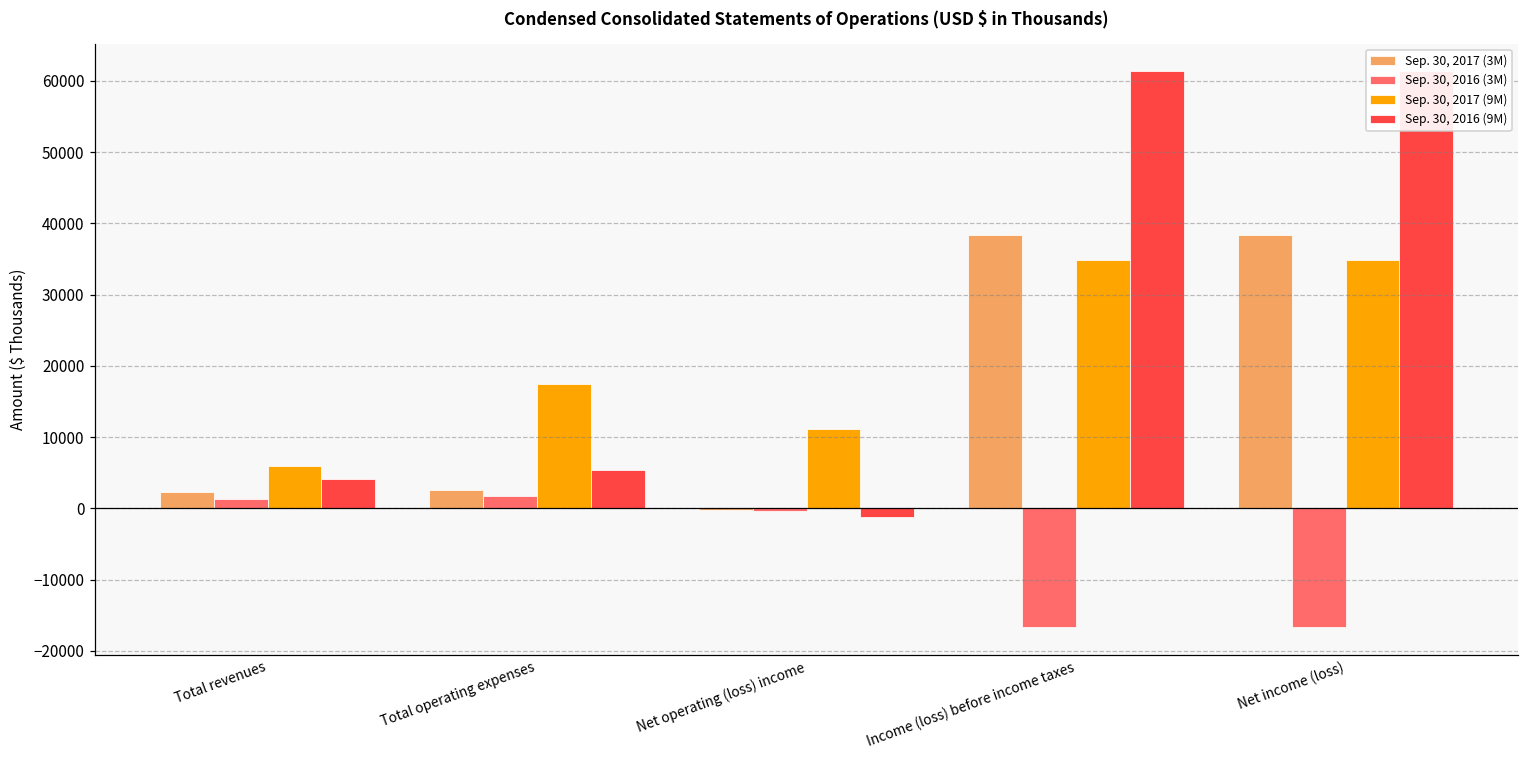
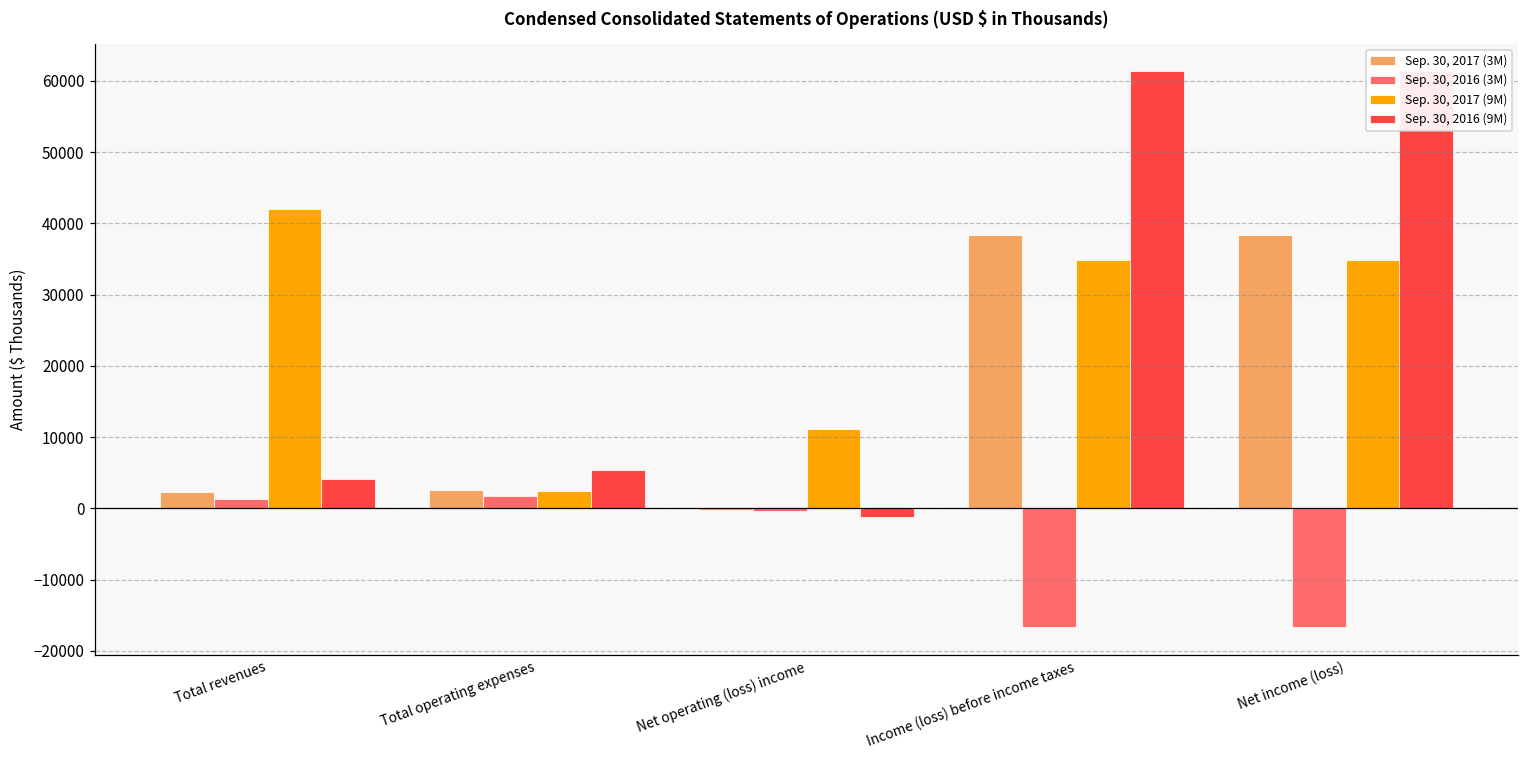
  {
    "Sep. 30, 2017 (9M)": {
-     "Total revenues": 6000,
-     "Total operating expenses": 17000,
+     "Total revenues": 42000,
+     "Total operating expenses": 2000,
      "Net operating (loss) income": 11000,
      "Income (loss) before income taxes": 35000,
      "Net income (loss)": 35000
    }
  }
